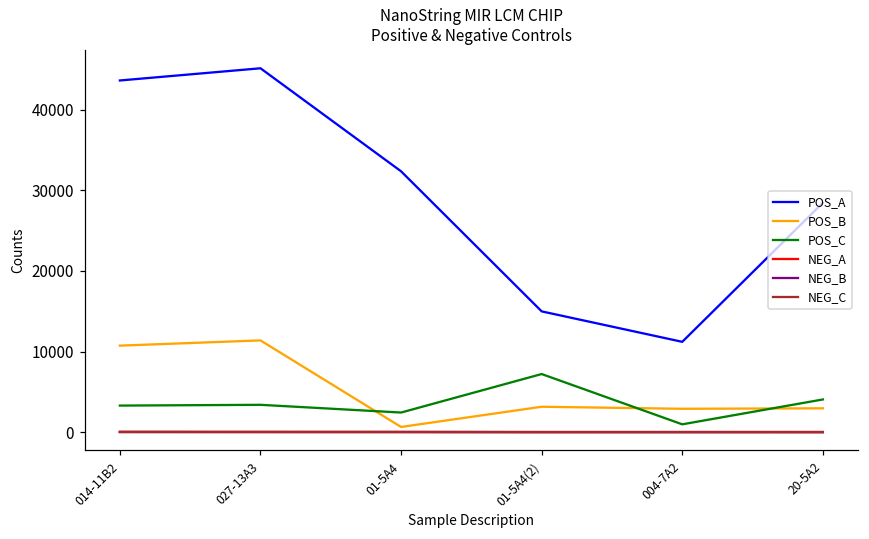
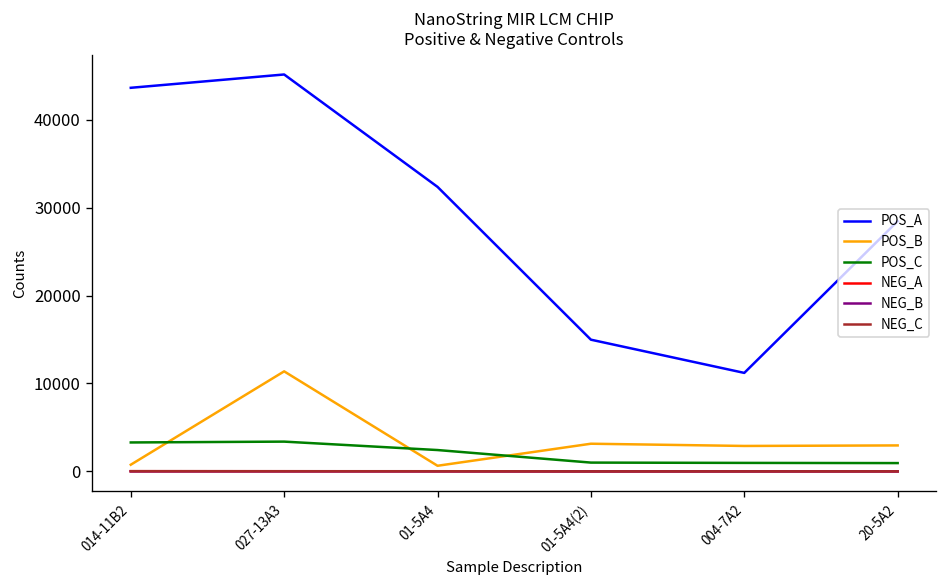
  {
    "POS_A": {
      "014-11B2": 44000,
      "027-13A3": 45000,
      "01-5A4": 32000,
      "01-5A4(2)": 15000,
      "004-7A2": 11000
    },
    "POS_B": {
-     "014-11B2": 11000,
+     "014-11B2": 1000,
      "027-13A3": 11000,
      "01-5A4": 1000,
      "01-5A4(2)": 3000,
      "004-7A2": 3000,
      "20-5A2": 3000
    },
    "POS_C": {
      "014-11B2": 3000,
      "027-13A3": 3000,
      "01-5A4": 2000,
-     "01-5A4(2)": 7000,
+     "01-5A4(2)": 1000,
      "004-7A2": 1000,
-     "20-5A2": 4000
+     "20-5A2": 1000
    },
    "NEG_C": {
      "014-11B2": 0,
      "027-13A3": 0,
      "01-5A4": 0,
      "01-5A4(2)": 0,
      "004-7A2": 0,
      "20-5A2": 0
    }
  }
